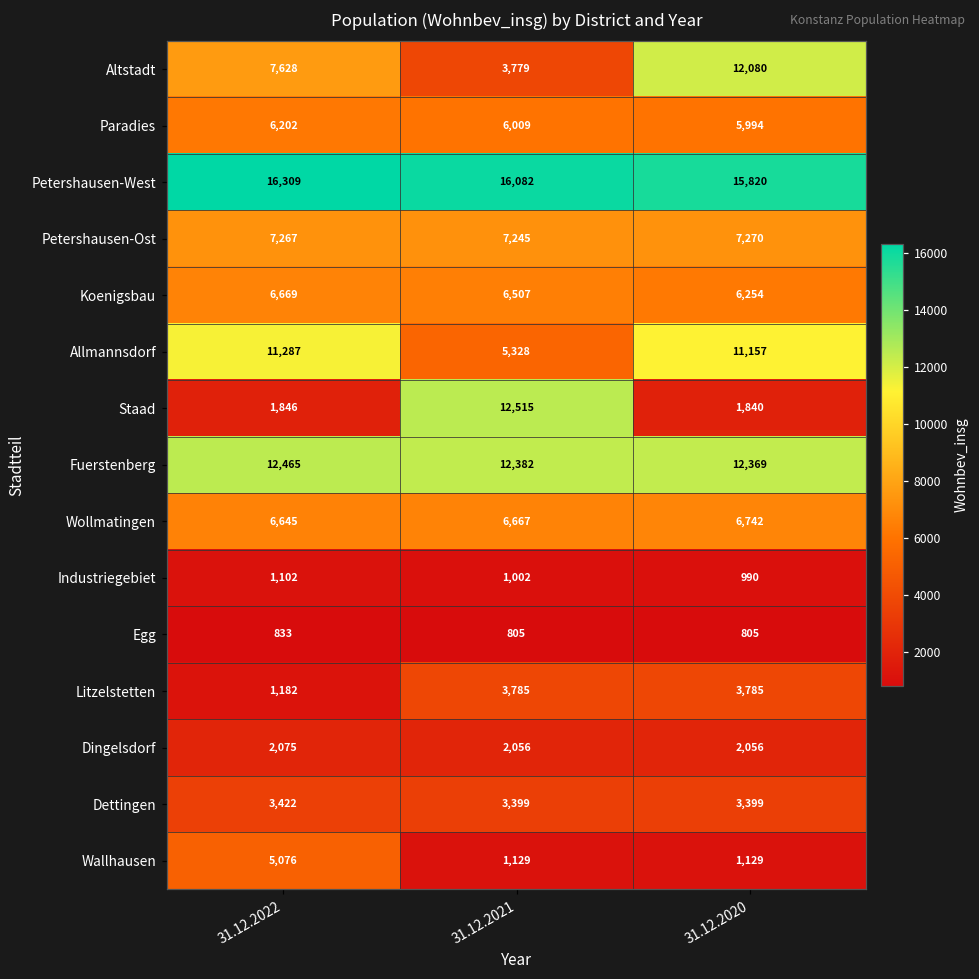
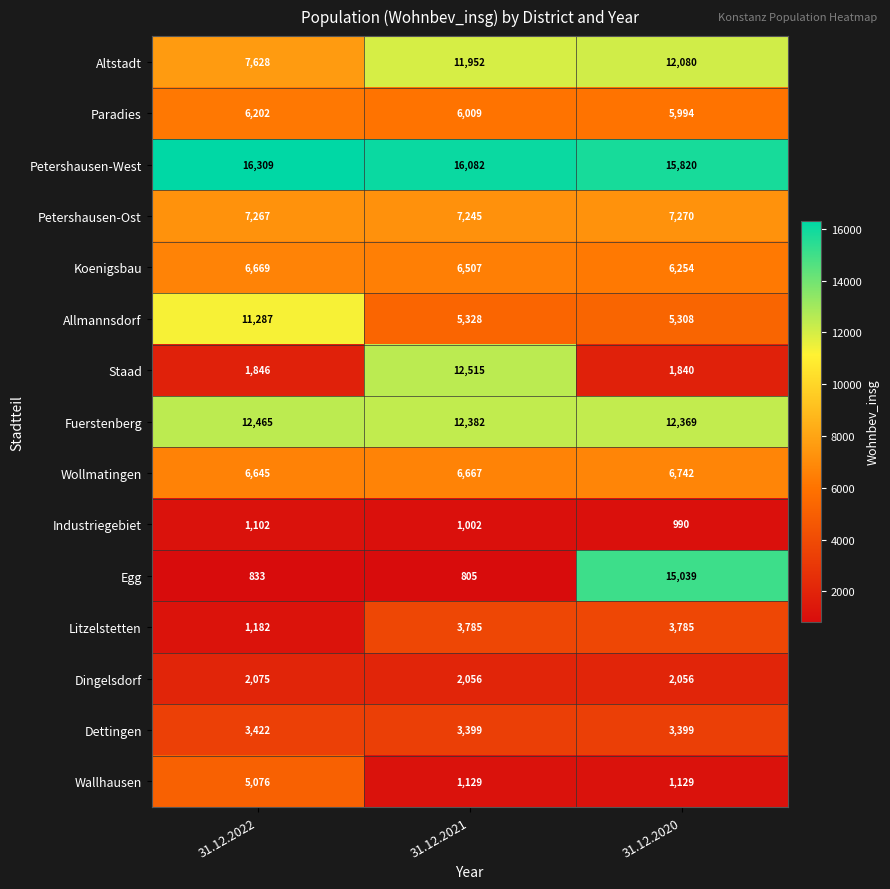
  {
    "Altstadt": {
      "31.12.2022": "7,628",
-     "31.12.2021": "3,779",
+     "31.12.2021": "11,952",
      "31.12.2020": "12,080"
    },
    "Paradies": {
      "31.12.2022": "6,202",
      "31.12.2021": "6,009",
      "31.12.2020": "5,994"
    },
    "Petershausen-West": {
      "31.12.2022": "16,309",
      "31.12.2021": "16,082",
      "31.12.2020": "15,820"
    },
    "Petershausen-Ost": {
      "31.12.2022": "7,267",
      "31.12.2021": "7,245",
      "31.12.2020": "7,270"
    },
    "Koenigsbau": {
      "31.12.2022": "6,669",
      "31.12.2021": "6,507",
      "31.12.2020": "6,254"
    },
    "Allmannsdorf": {
      "31.12.2022": "11,287",
      "31.12.2021": "5,328",
-     "31.12.2020": "11,157"
+     "31.12.2020": "5,308"
    },
    "Staad": {
      "31.12.2022": "1,846",
      "31.12.2021": "12,515",
      "31.12.2020": "1,840"
    },
    "Fuerstenberg": {
      "31.12.2022": "12,465",
      "31.12.2021": "12,382",
      "31.12.2020": "12,369"
    },
    "Wollmatingen": {
      "31.12.2022": "6,645",
      "31.12.2021": "6,667",
      "31.12.2020": "6,742"
    },
    "Industriegebiet": {
      "31.12.2022": "1,102",
      "31.12.2021": "1,002",
      "31.12.2020": "990"
    },
    "Egg": {
      "31.12.2022": "833",
      "31.12.2021": "805",
-     "31.12.2020": "805"
+     "31.12.2020": "15,039"
    },
    "Litzelstetten": {
      "31.12.2022": "1,182",
      "31.12.2021": "3,785",
      "31.12.2020": "3,785"
    },
    "Dingelsdorf": {
      "31.12.2022": "2,075",
      "31.12.2021": "2,056",
      "31.12.2020": "2,056"
    },
    "Dettingen": {
      "31.12.2022": "3,422",
      "31.12.2021": "3,399",
      "31.12.2020": "3,399"
    },
    "Wallhausen": {
      "31.12.2022": "5,076",
      "31.12.2021": "1,129",
      "31.12.2020": "1,129"
    }
  }
